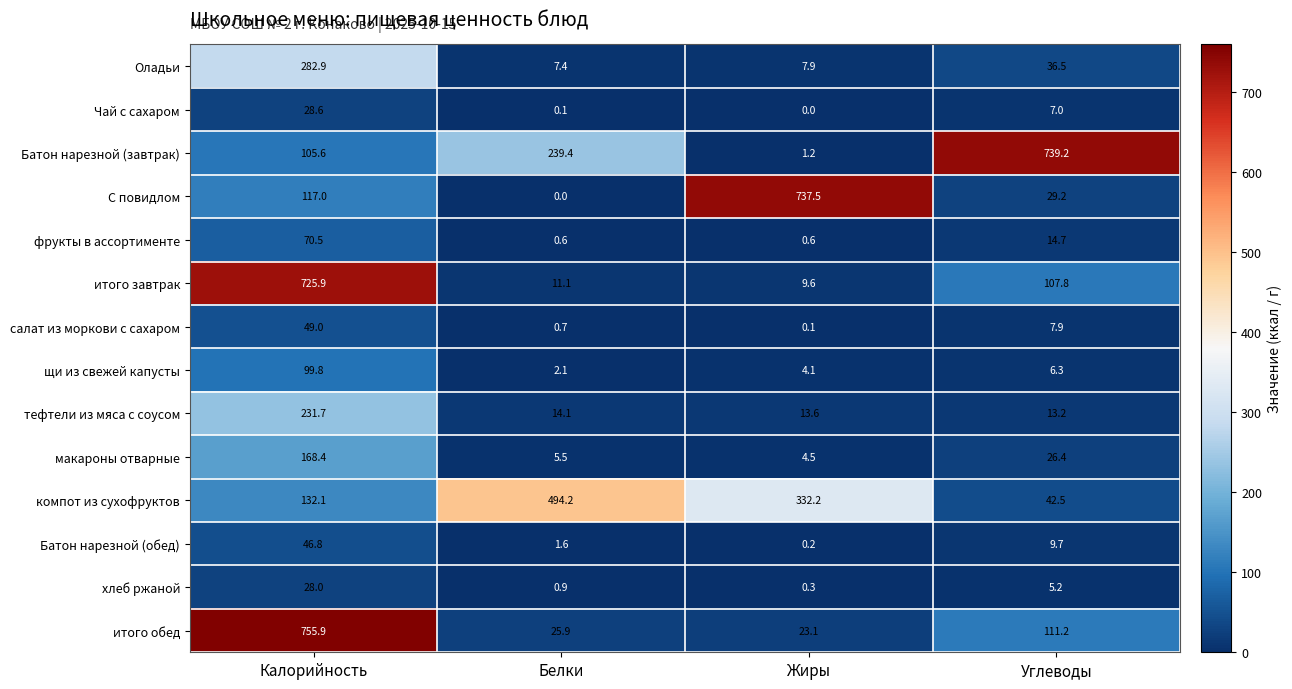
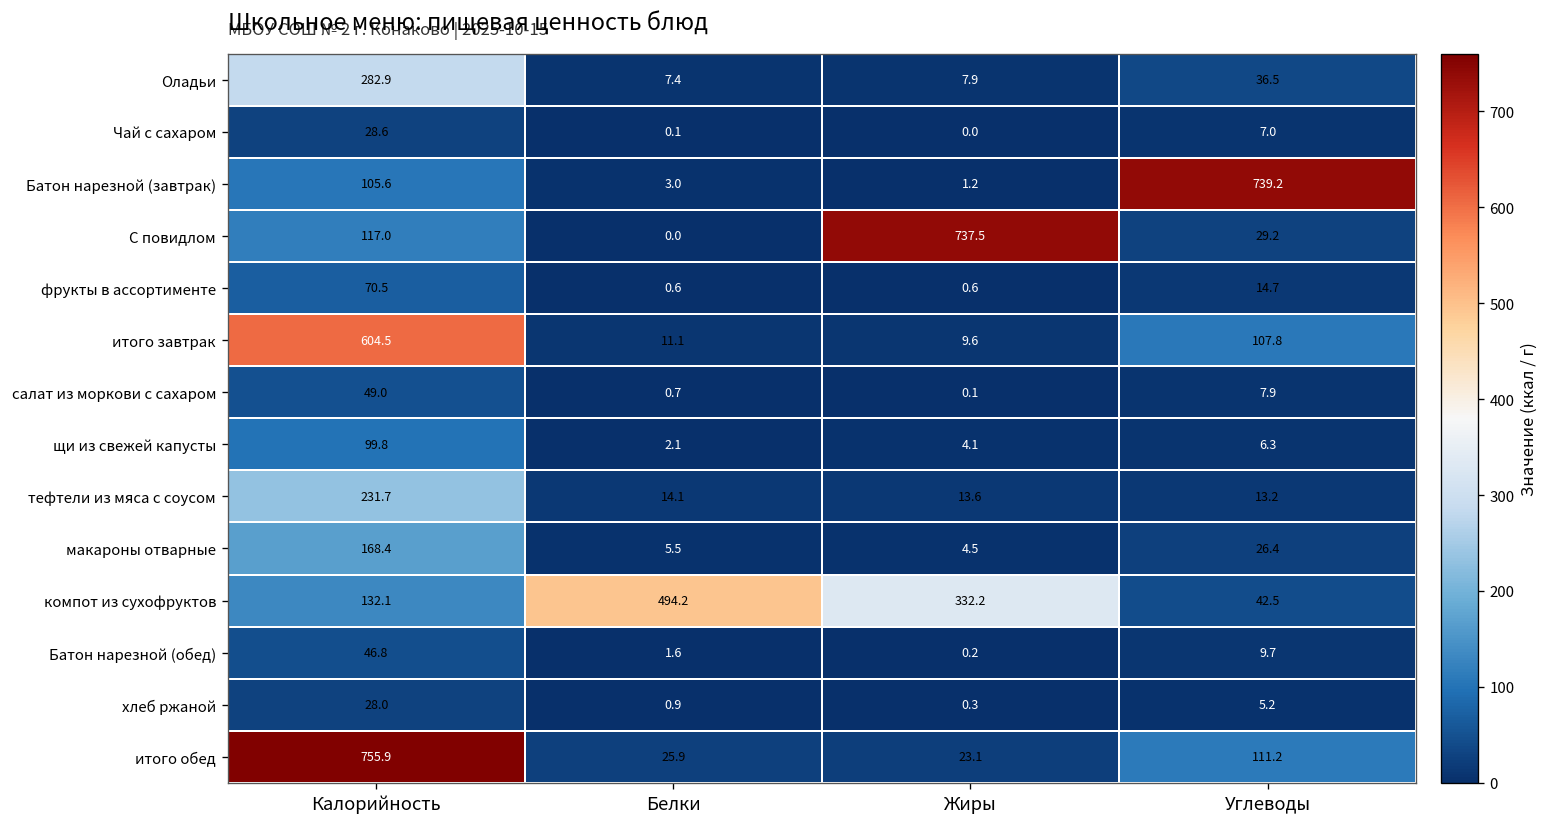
  {
    "Оладьи": {
      "Калорийность": 282.9,
      "Белки": 7.4,
      "Жиры": 7.9,
      "Углеводы": 36.5
    },
    "Чай с сахаром": {
      "Калорийность": 28.6,
      "Белки": 0.1,
      "Жиры": 0.0,
      "Углеводы": 7.0
    },
    "Батон нарезной (завтрак)": {
      "Калорийность": 105.6,
-     "Белки": 239.4,
+     "Белки": 3.0,
      "Жиры": 1.2,
      "Углеводы": 739.2
    },
    "С повидлом": {
      "Калорийность": 117.0,
      "Белки": 0.0,
      "Жиры": 737.5,
      "Углеводы": 29.2
    },
    "фрукты в ассортименте": {
      "Калорийность": 70.5,
      "Белки": 0.6,
      "Жиры": 0.6,
      "Углеводы": 14.7
    },
    "итого завтрак": {
-     "Калорийность": 725.9,
+     "Калорийность": 604.5,
      "Белки": 11.1,
      "Жиры": 9.6,
      "Углеводы": 107.8
    },
    "салат из моркови с сахаром": {
      "Калорийность": 49.0,
      "Белки": 0.7,
      "Жиры": 0.1,
      "Углеводы": 7.9
    },
    "щи из свежей капусты": {
      "Калорийность": 99.8,
      "Белки": 2.1,
      "Жиры": 4.1,
      "Углеводы": 6.3
    },
    "тефтели из мяса с соусом": {
      "Калорийность": 231.7,
      "Белки": 14.1,
      "Жиры": 13.6,
      "Углеводы": 13.2
    },
    "макароны отварные": {
      "Калорийность": 168.4,
      "Белки": 5.5,
      "Жиры": 4.5,
      "Углеводы": 26.4
    },
    "компот из сухофруктов": {
      "Калорийность": 132.1,
      "Белки": 494.2,
      "Жиры": 332.2,
      "Углеводы": 42.5
    },
    "Батон нарезной (обед)": {
      "Калорийность": 46.8,
      "Белки": 1.6,
      "Жиры": 0.2,
      "Углеводы": 9.7
    },
    "хлеб ржаной": {
      "Калорийность": 28.0,
      "Белки": 0.9,
      "Жиры": 0.3,
      "Углеводы": 5.2
    },
    "итого обед": {
      "Калорийность": 755.9,
      "Белки": 25.9,
      "Жиры": 23.1,
      "Углеводы": 111.2
    }
  }
